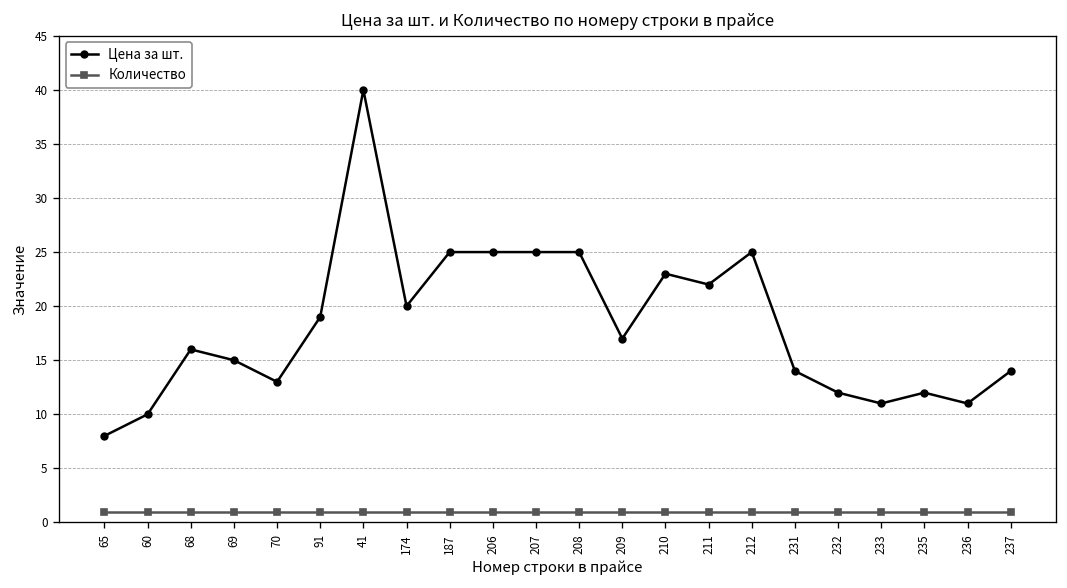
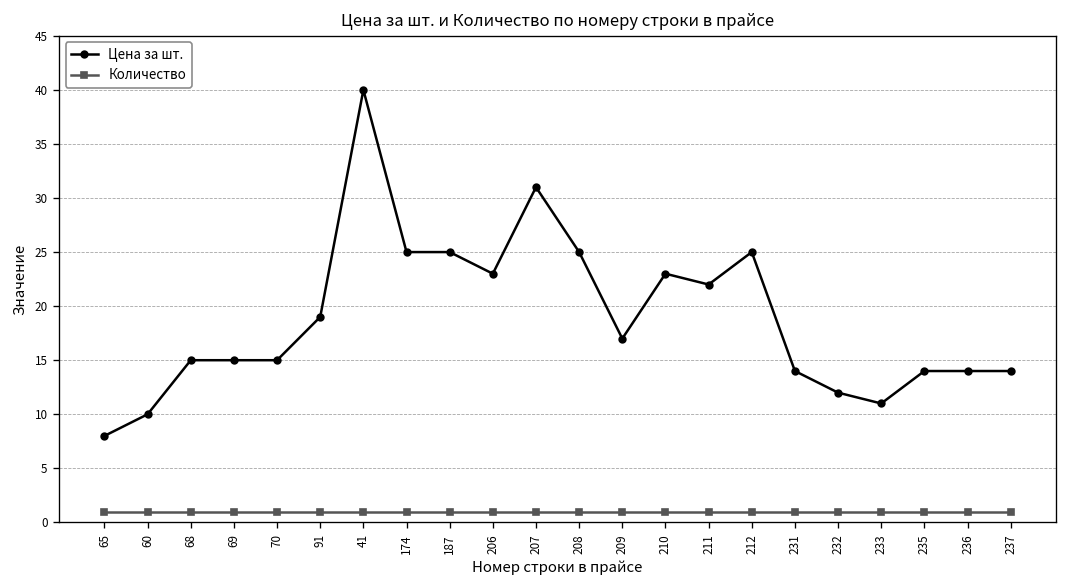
  {
    "Цена за шт.": {
      "65": 8,
      "60": 10,
-     "68": 16,
+     "68": 15,
      "69": 15,
-     "70": 13,
+     "70": 15,
      "91": 19,
      "41": 40,
-     "174": 20,
+     "174": 25,
      "187": 25,
-     "206": 25,
-     "207": 25,
+     "206": 23,
+     "207": 31,
      "208": 25,
      "209": 17,
      "210": 23,
      "211": 22,
      "212": 25,
      "231": 14,
      "232": 12,
      "233": 11,
-     "235": 12,
-     "236": 11,
+     "235": 14,
+     "236": 14,
      "237": 14
    },
    "Количество": {
      "65": 1,
      "60": 1,
      "68": 1,
      "69": 1,
      "70": 1,
      "91": 1,
      "41": 1,
      "174": 1,
      "187": 1,
      "206": 1,
      "207": 1,
      "208": 1,
      "209": 1,
      "210": 1,
      "211": 1,
      "212": 1,
      "231": 1,
      "232": 1,
      "233": 1,
      "235": 1,
      "236": 1,
      "237": 1
    }
  }
